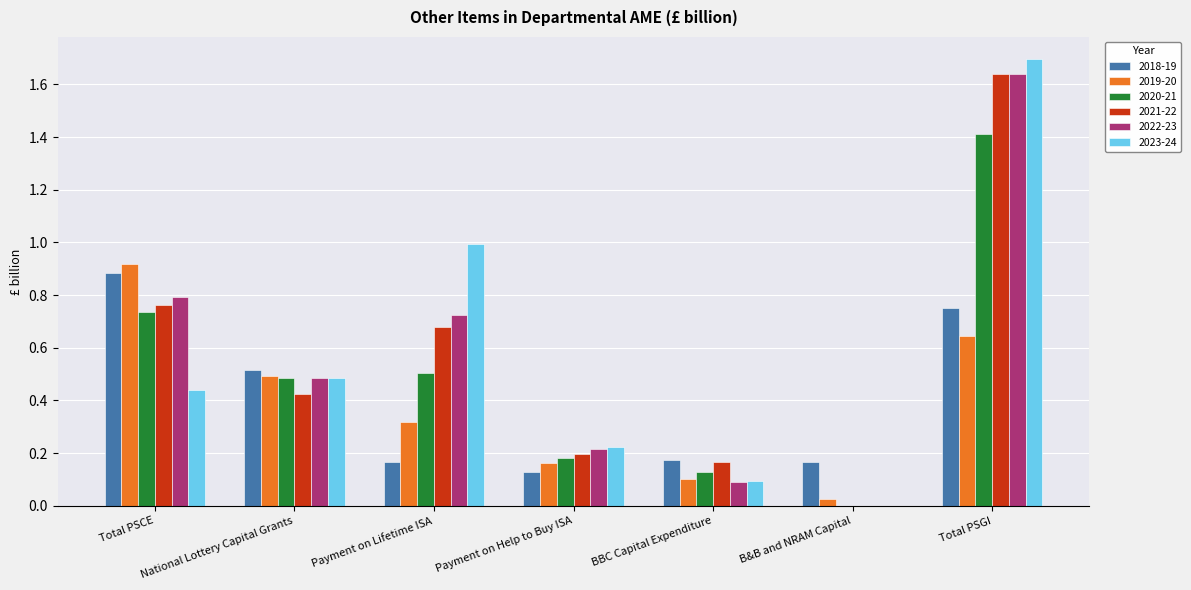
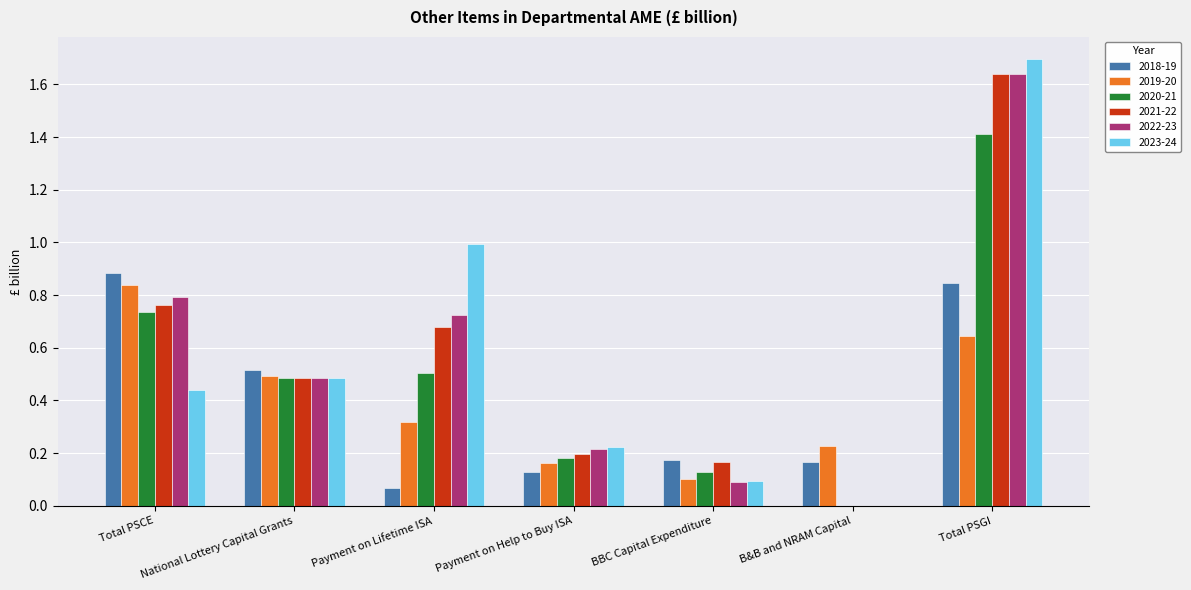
  {
    "2018-19": {
      "Total PSCE": 0.88,
      "National Lottery Capital Grants": 0.51,
-     "Payment on Lifetime ISA": 0.17,
+     "Payment on Lifetime ISA": 0.07,
      "Payment on Help to Buy ISA": 0.13,
      "BBC Capital Expenditure": 0.18,
      "B&B and NRAM Capital": 0.17,
-     "Total PSGI": 0.75
+     "Total PSGI": 0.85
    },
    "2019-20": {
-     "Total PSCE": 0.92,
+     "Total PSCE": 0.84,
      "National Lottery Capital Grants": 0.49,
      "Payment on Lifetime ISA": 0.32,
      "Payment on Help to Buy ISA": 0.16,
      "BBC Capital Expenditure": 0.10,
-     "B&B and NRAM Capital": 0.03,
+     "B&B and NRAM Capital": 0.23,
      "Total PSGI": 0.64
    },
    "2020-21": {
      "Total PSCE": 0.74,
      "National Lottery Capital Grants": 0.49,
      "Payment on Lifetime ISA": 0.50,
      "Payment on Help to Buy ISA": 0.18,
      "BBC Capital Expenditure": 0.13,
      "B&B and NRAM Capital": 0.00,
      "Total PSGI": 1.41
    },
    "2021-22": {
      "Total PSCE": 0.76,
-     "National Lottery Capital Grants": 0.42,
+     "National Lottery Capital Grants": 0.49,
      "Payment on Lifetime ISA": 0.68,
      "Payment on Help to Buy ISA": 0.20,
      "BBC Capital Expenditure": 0.17,
      "B&B and NRAM Capital": 0.00,
      "Total PSGI": 1.64
    },
    "2022-23": {
      "Total PSCE": 0.79,
      "National Lottery Capital Grants": 0.49,
      "Payment on Lifetime ISA": 0.72,
      "Payment on Help to Buy ISA": 0.22,
      "BBC Capital Expenditure": 0.09,
      "B&B and NRAM Capital": 0.00,
      "Total PSGI": 1.64
    },
    "2023-24": {
      "Total PSCE": 0.44,
      "National Lottery Capital Grants": 0.49,
      "Payment on Lifetime ISA": 0.99,
      "Payment on Help to Buy ISA": 0.22,
      "BBC Capital Expenditure": 0.09,
      "B&B and NRAM Capital": 0.00,
      "Total PSGI": 1.70
    }
  }
